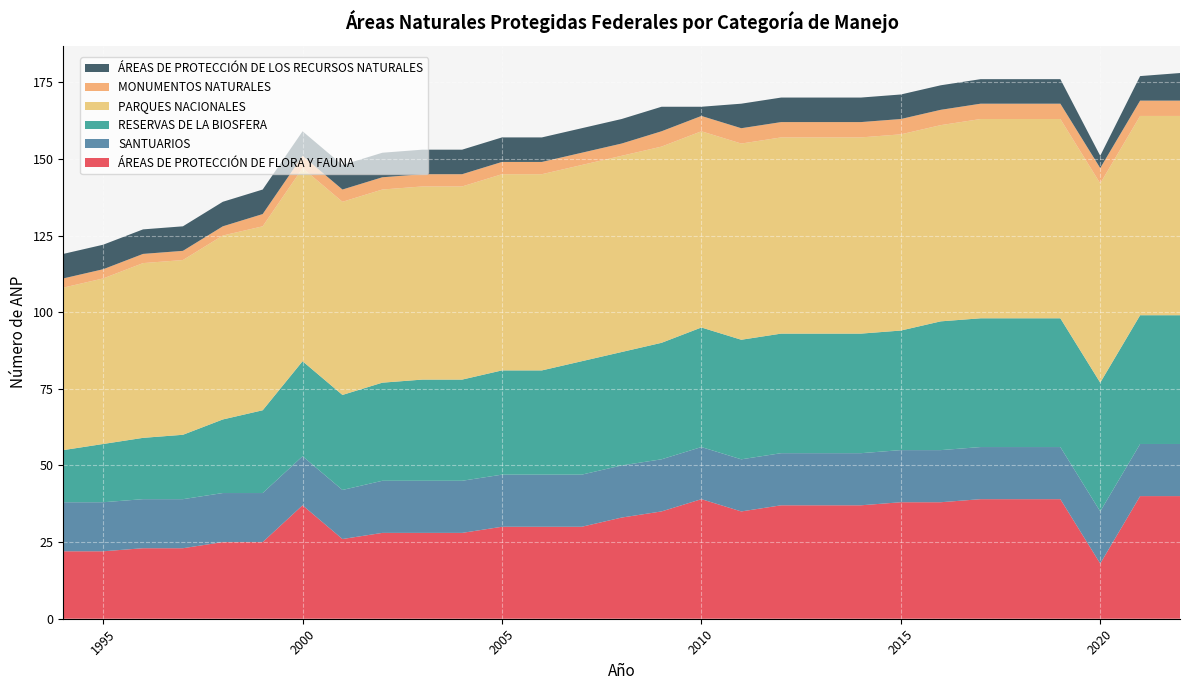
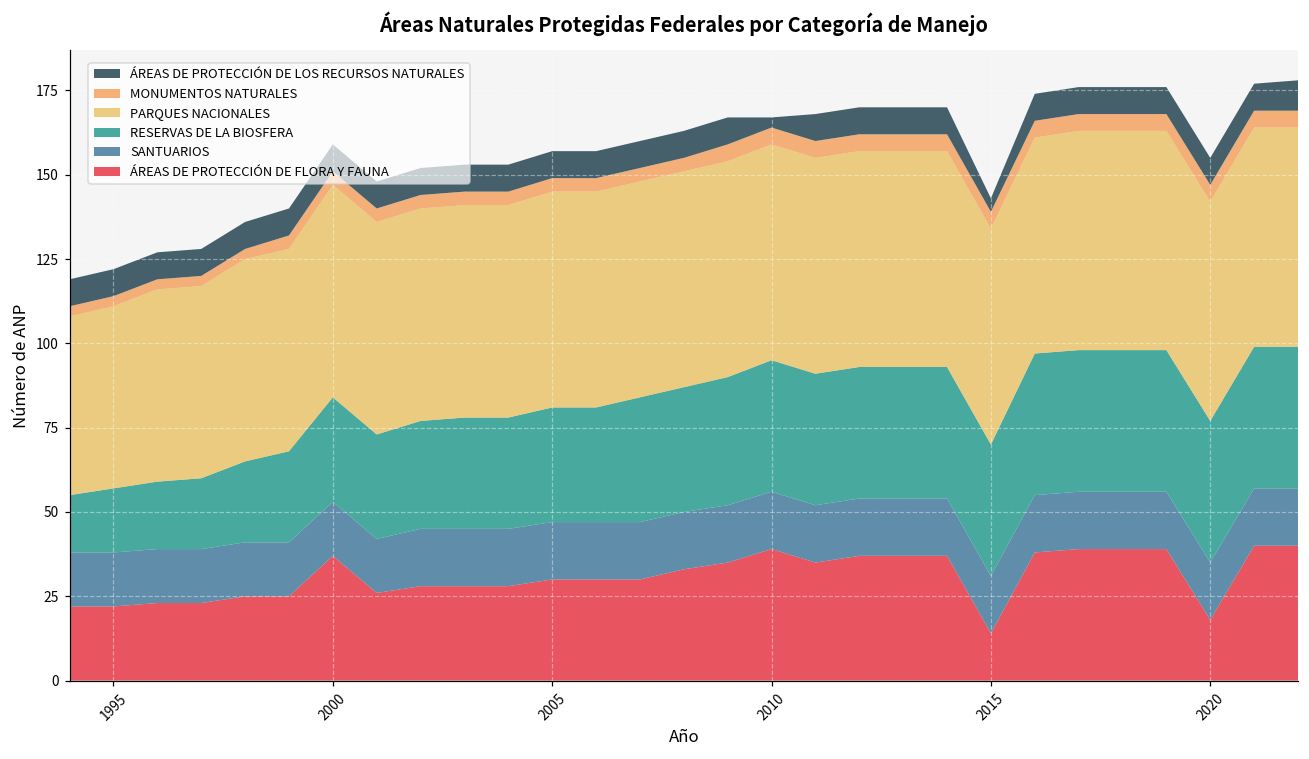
  {
    "ÁREAS DE PROTECCIÓN DE FLORA Y FAUNA": {
      "1995": 22,
      "2000": 37,
      "2005": 30,
      "2010": 39,
-     "2015": 38,
+     "2015": 14,
      "2020": 18
    },
    "ÁREAS DE PROTECCIÓN DE LOS RECURSOS NATURALES": {
      "1995": 8,
      "2005": 8,
      "2010": 3,
-     "2015": 8,
-     "2020": 4
+     "2015": 4,
+     "2020": 8
    }
  }
